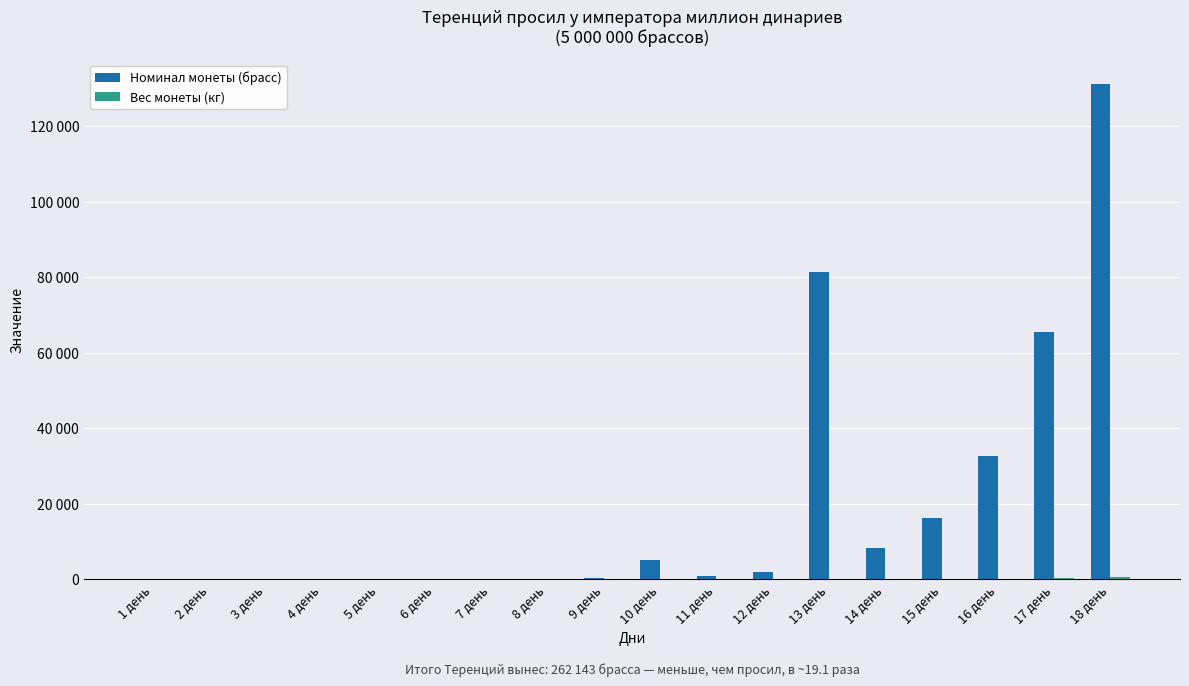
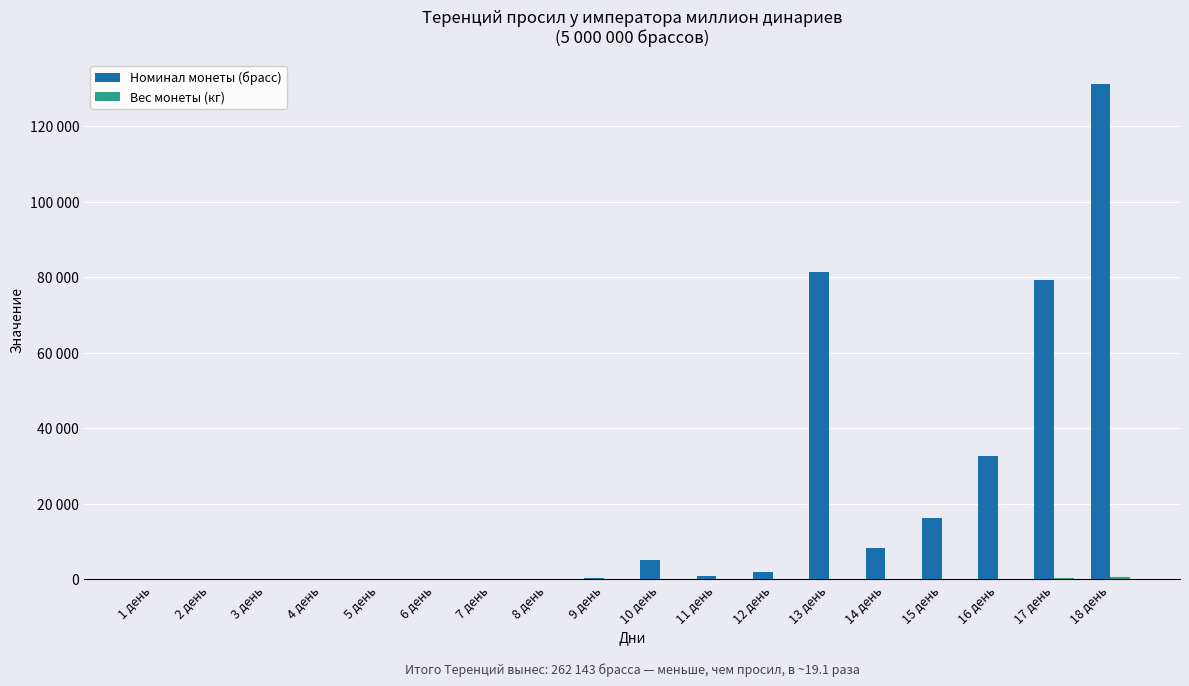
  {
    "Номинал монеты (брасс)": {
      "10 день": 5000,
      "11 день": 1000,
      "12 день": 2000,
      "13 день": 82000,
      "14 день": 8000,
      "15 день": 16000,
      "16 день": 33000,
-     "17 день": 66000,
+     "17 день": 79000,
      "18 день": 131000
    }
  }
